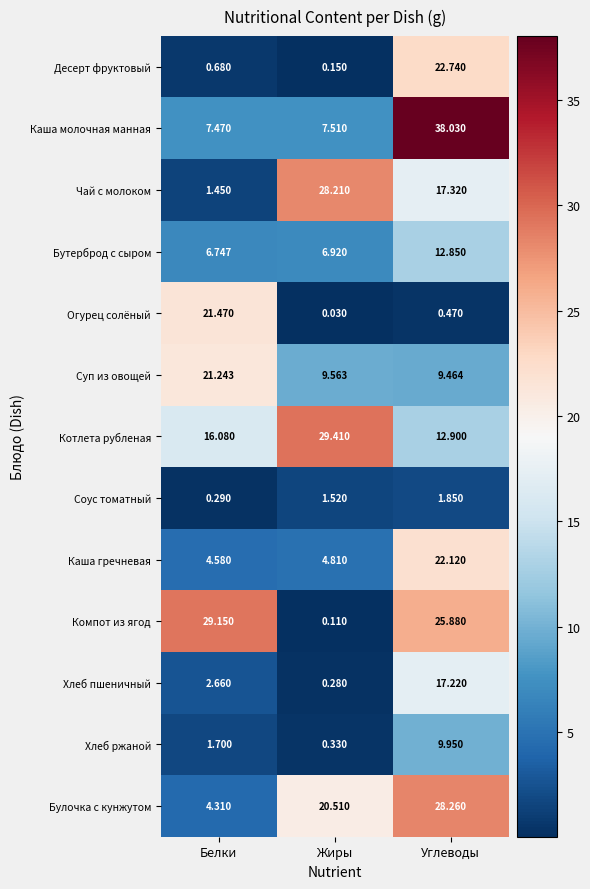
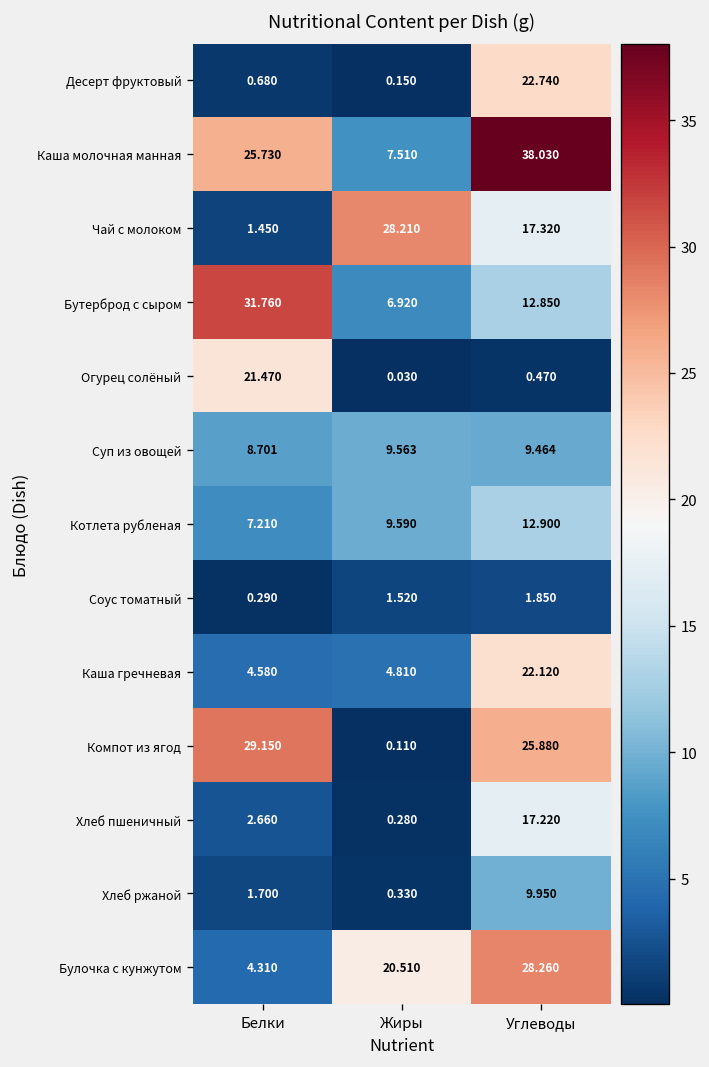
  {
    "Десерт фруктовый": {
      "Белки": 0.680,
      "Жиры": 0.150,
      "Углеводы": 22.740
    },
    "Каша молочная манная": {
-     "Белки": 7.470,
+     "Белки": 25.730,
      "Жиры": 7.510,
      "Углеводы": 38.030
    },
    "Чай с молоком": {
      "Белки": 1.450,
      "Жиры": 28.210,
      "Углеводы": 17.320
    },
    "Бутерброд с сыром": {
-     "Белки": 6.747,
+     "Белки": 31.760,
      "Жиры": 6.920,
      "Углеводы": 12.850
    },
    "Огурец солёный": {
      "Белки": 21.470,
      "Жиры": 0.030,
      "Углеводы": 0.470
    },
    "Суп из овощей": {
-     "Белки": 21.243,
+     "Белки": 8.701,
      "Жиры": 9.563,
      "Углеводы": 9.464
    },
    "Котлета рубленая": {
-     "Белки": 16.080,
-     "Жиры": 29.410,
+     "Белки": 7.210,
+     "Жиры": 9.590,
      "Углеводы": 12.900
    },
    "Соус томатный": {
      "Белки": 0.290,
      "Жиры": 1.520,
      "Углеводы": 1.850
    },
    "Каша гречневая": {
      "Белки": 4.580,
      "Жиры": 4.810,
      "Углеводы": 22.120
    },
    "Компот из ягод": {
      "Белки": 29.150,
      "Жиры": 0.110,
      "Углеводы": 25.880
    },
    "Хлеб пшеничный": {
      "Белки": 2.660,
      "Жиры": 0.280,
      "Углеводы": 17.220
    },
    "Хлеб ржаной": {
      "Белки": 1.700,
      "Жиры": 0.330,
      "Углеводы": 9.950
    },
    "Булочка с кунжутом": {
      "Белки": 4.310,
      "Жиры": 20.510,
      "Углеводы": 28.260
    }
  }
